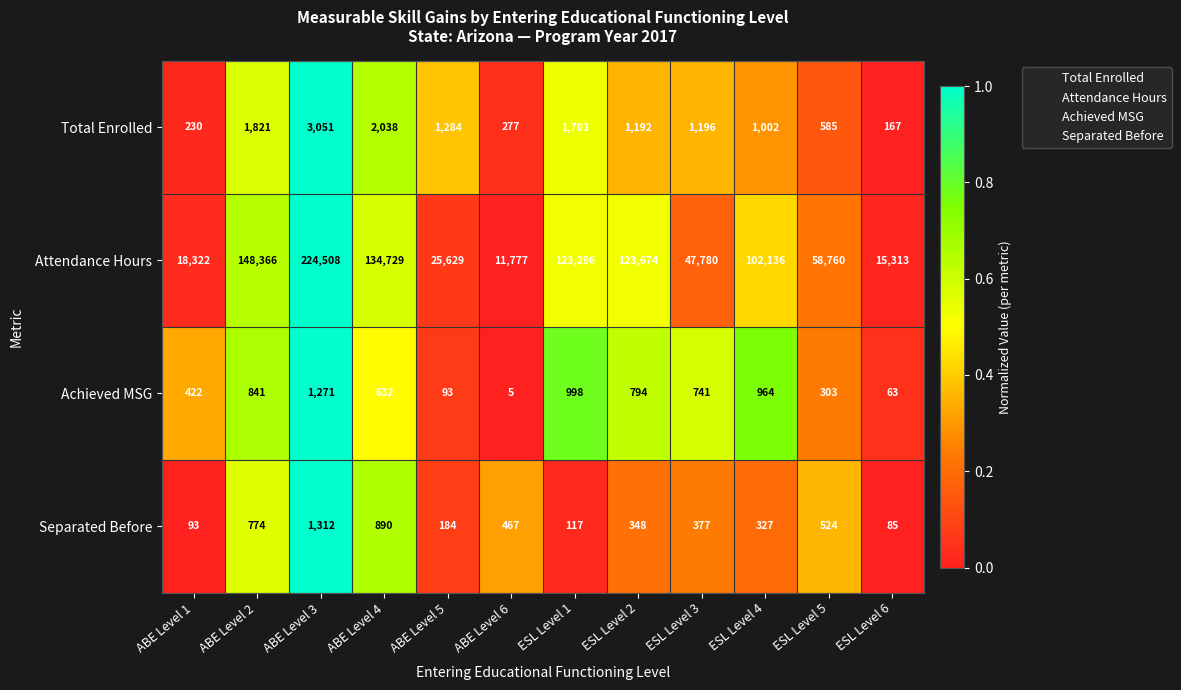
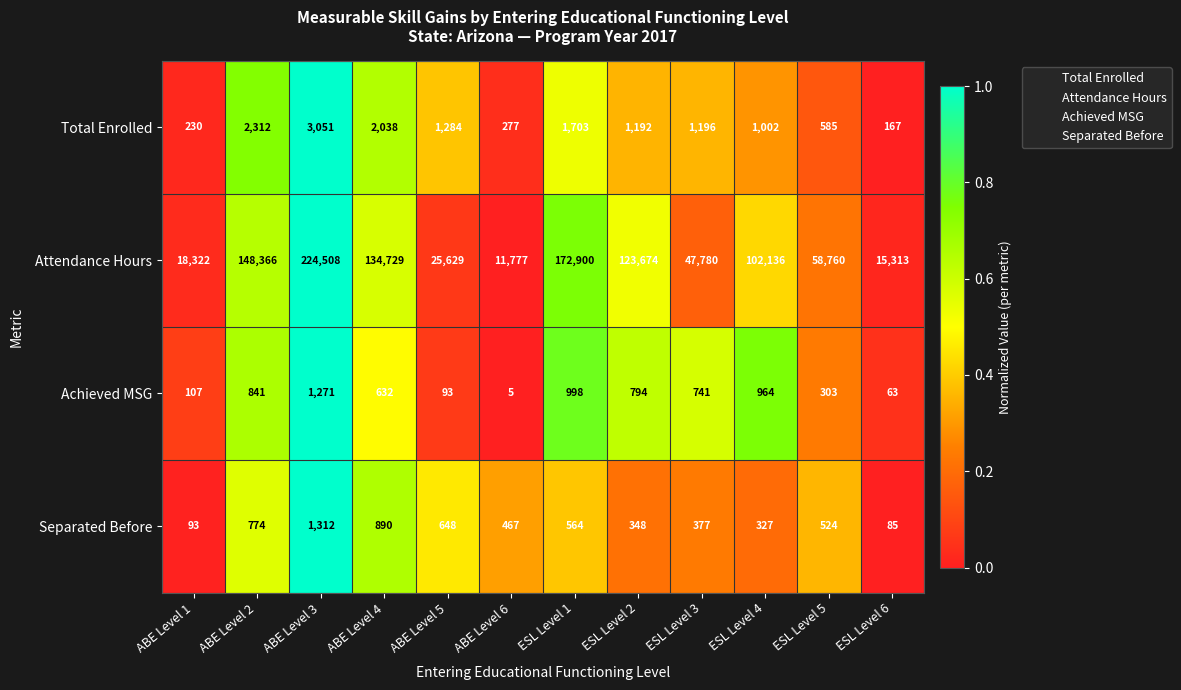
  {
    "Total Enrolled": {
      "ABE Level 1": "230",
-     "ABE Level 2": "1,821",
+     "ABE Level 2": "2,312",
      "ABE Level 3": "3,051",
      "ABE Level 4": "2,038",
      "ABE Level 5": "1,284",
      "ABE Level 6": "277",
      "ESL Level 1": "1,703",
      "ESL Level 2": "1,192",
      "ESL Level 3": "1,196",
      "ESL Level 4": "1,002",
      "ESL Level 5": "585",
      "ESL Level 6": "167"
    },
    "Attendance Hours": {
      "ABE Level 1": "18,322",
      "ABE Level 2": "148,366",
      "ABE Level 3": "224,508",
      "ABE Level 4": "134,729",
      "ABE Level 5": "25,629",
      "ABE Level 6": "11,777",
-     "ESL Level 1": "123,296",
+     "ESL Level 1": "172,900",
      "ESL Level 2": "123,674",
      "ESL Level 3": "47,780",
      "ESL Level 4": "102,136",
      "ESL Level 5": "58,760",
      "ESL Level 6": "15,313"
    },
    "Achieved MSG": {
-     "ABE Level 1": "422",
+     "ABE Level 1": "107",
      "ABE Level 2": "841",
      "ABE Level 3": "1,271",
      "ABE Level 4": "632",
      "ABE Level 5": "93",
      "ABE Level 6": "5",
      "ESL Level 1": "998",
      "ESL Level 2": "794",
      "ESL Level 3": "741",
      "ESL Level 4": "964",
      "ESL Level 5": "303",
      "ESL Level 6": "63"
    },
    "Separated Before": {
      "ABE Level 1": "93",
      "ABE Level 2": "774",
      "ABE Level 3": "1,312",
      "ABE Level 4": "890",
-     "ABE Level 5": "184",
+     "ABE Level 5": "648",
      "ABE Level 6": "467",
-     "ESL Level 1": "117",
+     "ESL Level 1": "564",
      "ESL Level 2": "348",
      "ESL Level 3": "377",
      "ESL Level 4": "327",
      "ESL Level 5": "524",
      "ESL Level 6": "85"
    }
  }
